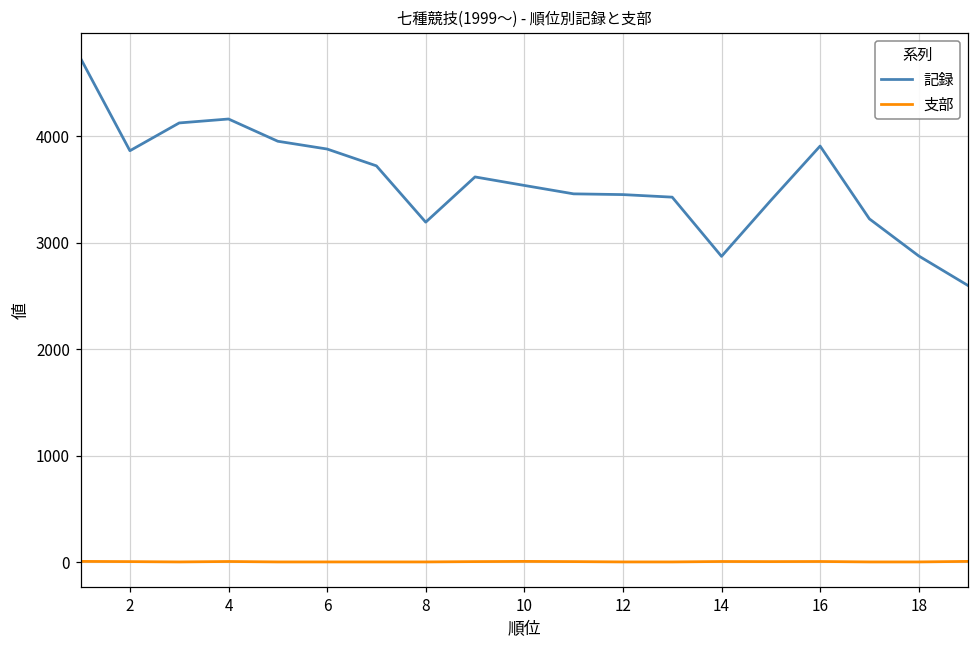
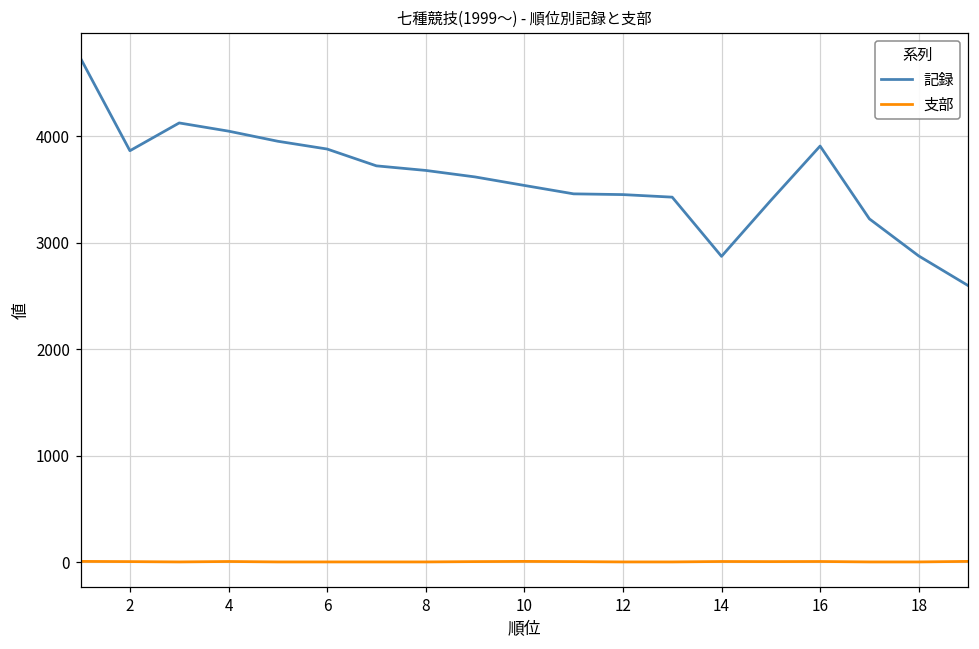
  {
    "記録": {
      "2": 3900,
-     "4": 4200,
+     "4": 4000,
      "6": 3900,
-     "8": 3200,
+     "8": 3700,
      "10": 3500,
      "12": 3500,
      "14": 2900,
      "16": 3900,
      "18": 2900
    },
    "支部": {
      "2": 0,
      "4": 0,
      "6": 0,
      "8": 0,
      "10": 0,
      "12": 0,
      "14": 0,
      "16": 0,
      "18": 0
    }
  }
